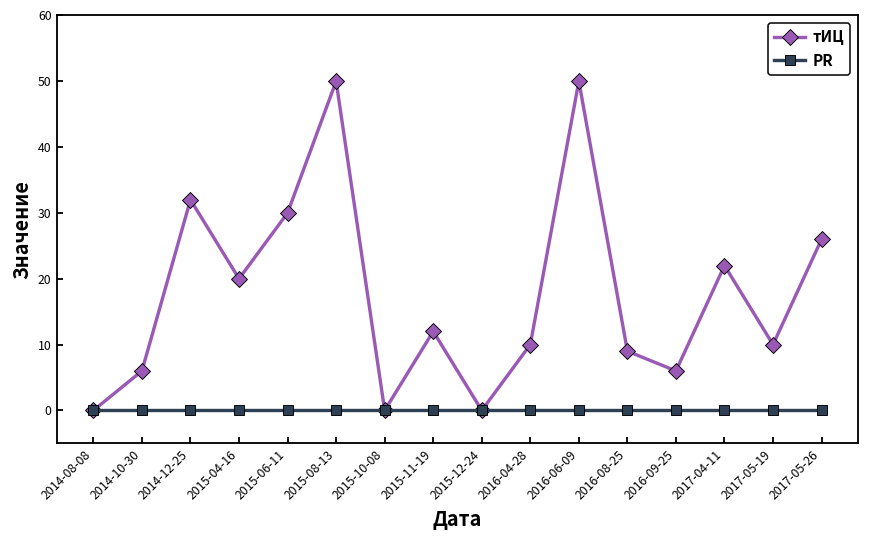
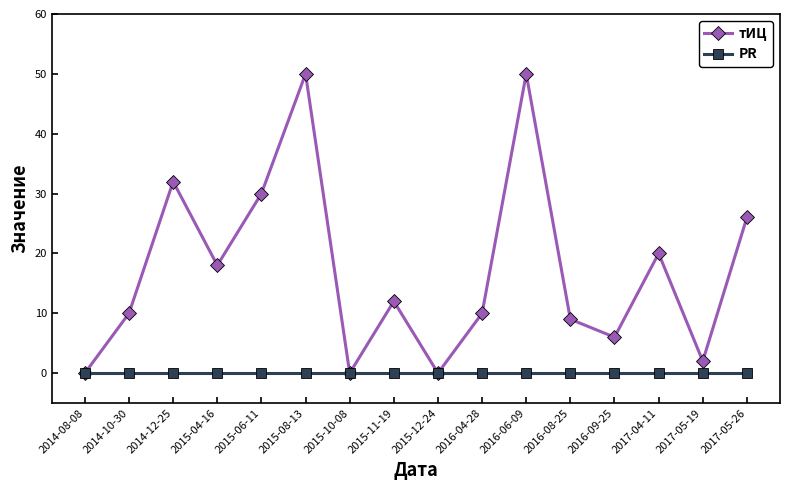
  {
    "тИЦ": {
-     "2014-10-30": 6,
+     "2014-10-30": 10,
      "2014-12-25": 32,
-     "2015-04-16": 20,
+     "2015-04-16": 18,
      "2015-06-11": 30,
      "2015-08-13": 50,
      "2015-11-19": 12,
      "2016-04-28": 10,
      "2016-06-09": 50,
      "2016-08-25": 9,
      "2016-09-25": 6,
-     "2017-04-11": 22,
-     "2017-05-19": 10,
+     "2017-04-11": 20,
+     "2017-05-19": 2,
      "2017-05-26": 26
    },
    "PR": {
      "2014-10-30": 0,
      "2014-12-25": 0,
      "2015-04-16": 0,
      "2015-06-11": 0,
      "2015-08-13": 0,
      "2015-11-19": 0,
      "2016-04-28": 0,
      "2016-06-09": 0,
      "2016-08-25": 0,
      "2016-09-25": 0,
      "2017-04-11": 0,
      "2017-05-19": 0,
      "2017-05-26": 0
    }
  }
